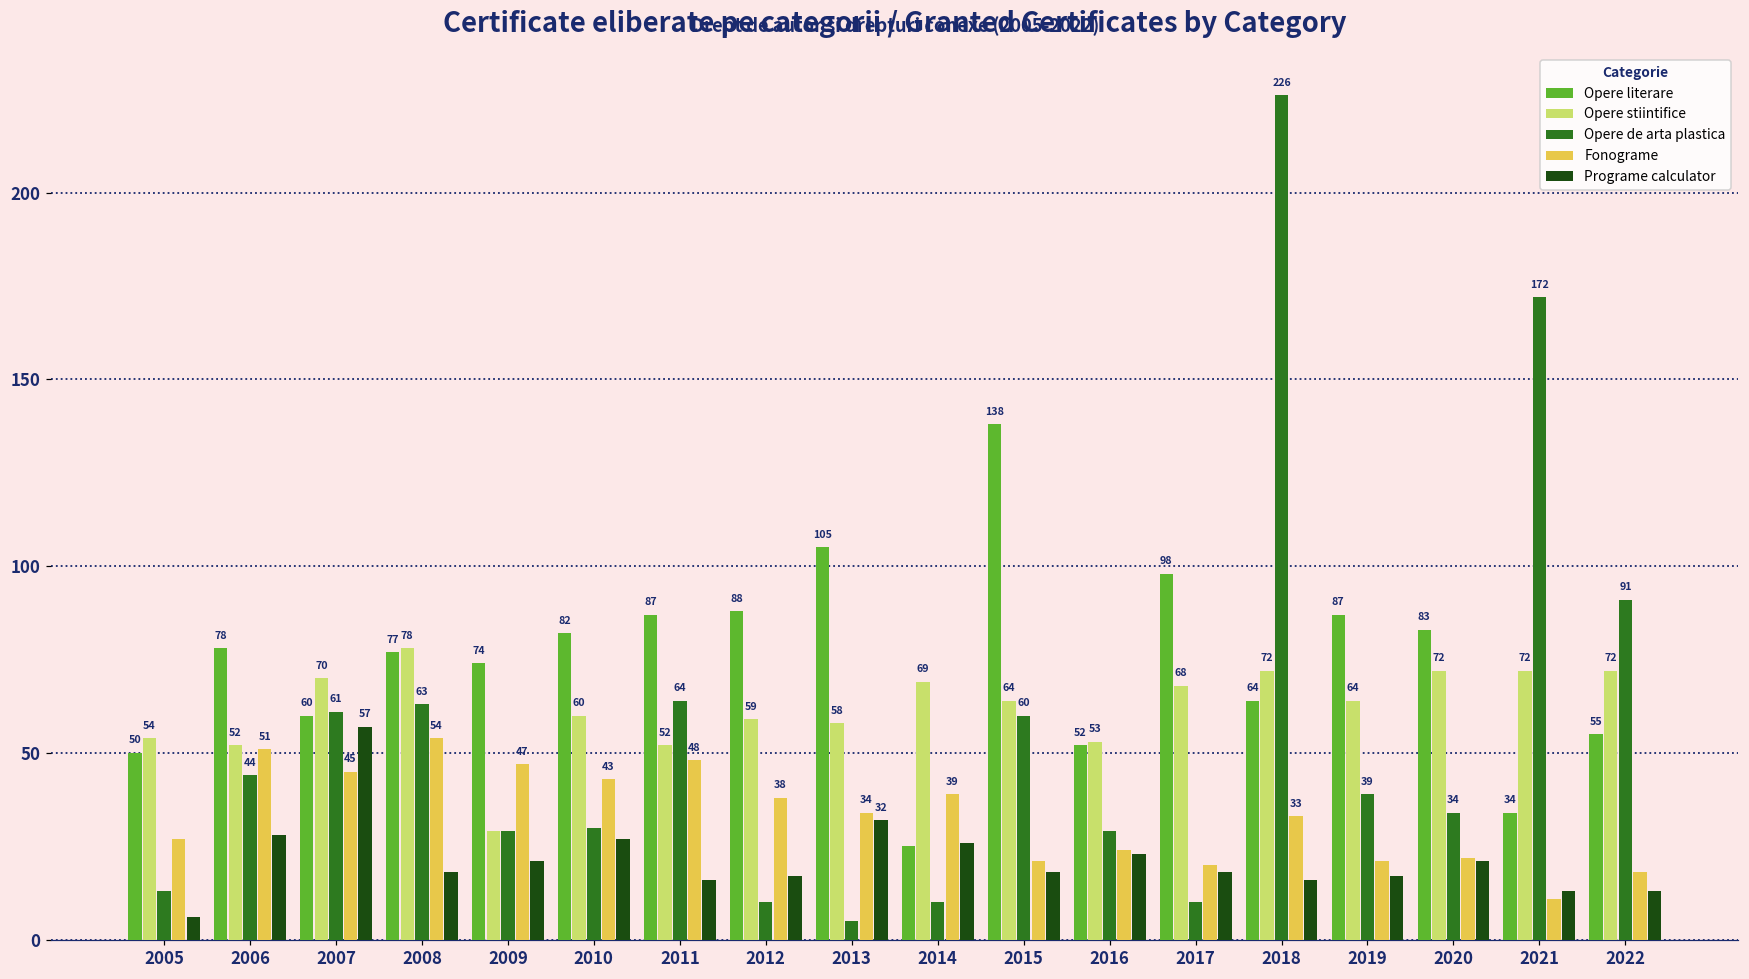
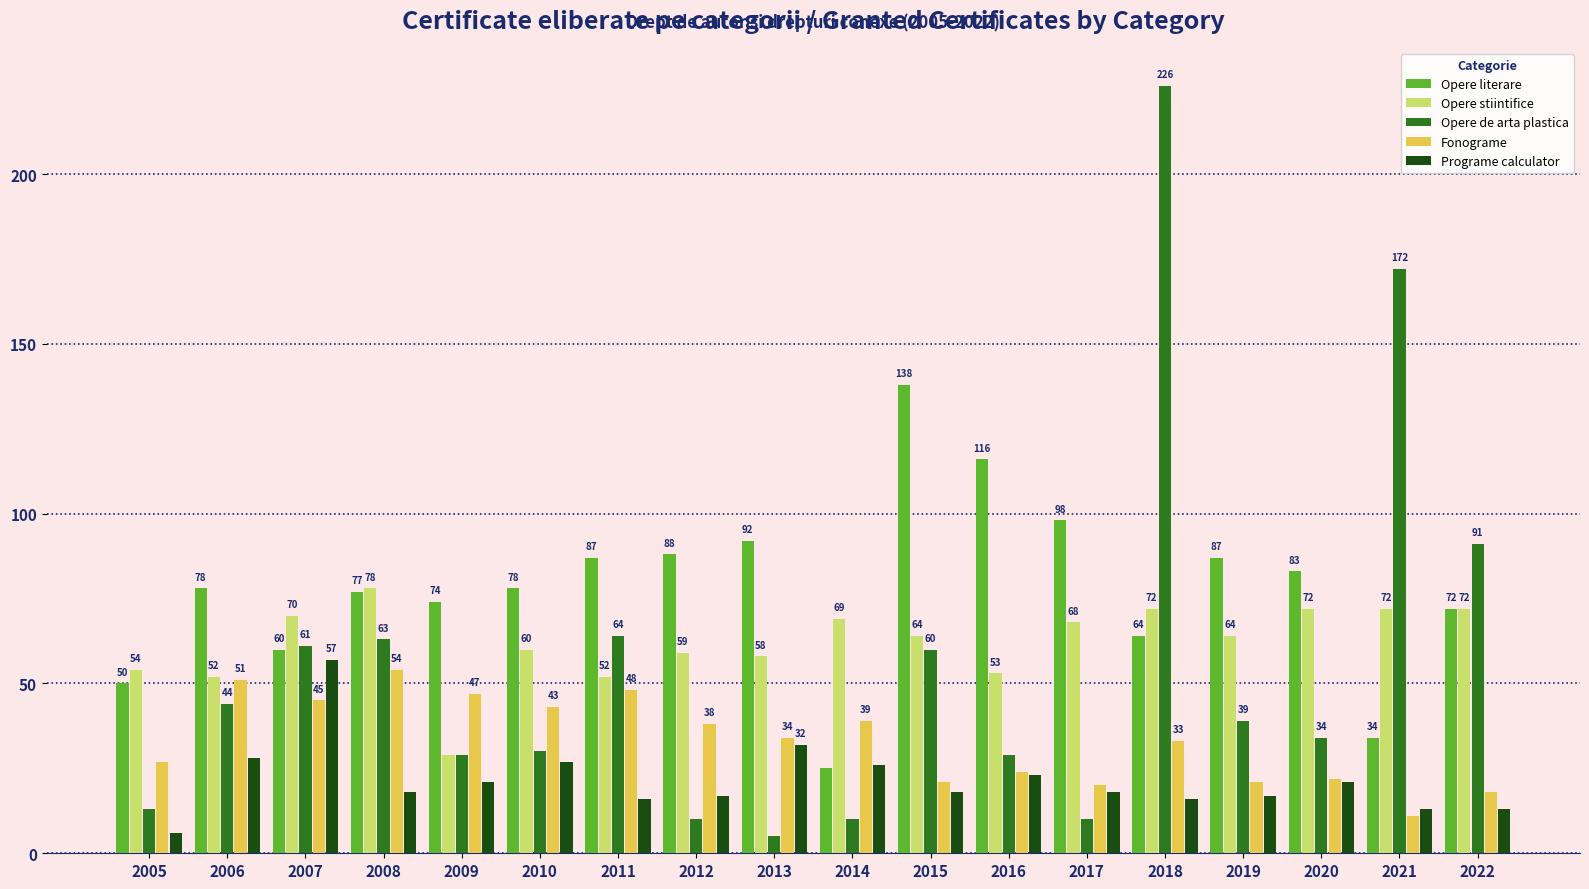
  {
    "Opere literare": {
      "2005": 50,
      "2006": 78,
      "2007": 60,
      "2008": 77,
      "2009": 74,
-     "2010": 82,
+     "2010": 78,
      "2011": 87,
      "2012": 88,
-     "2013": 105,
+     "2013": 92,
      "2015": 138,
-     "2016": 52,
+     "2016": 116,
      "2017": 98,
      "2018": 64,
      "2019": 87,
      "2020": 83,
      "2021": 34,
-     "2022": 55
+     "2022": 72
    }
  }
